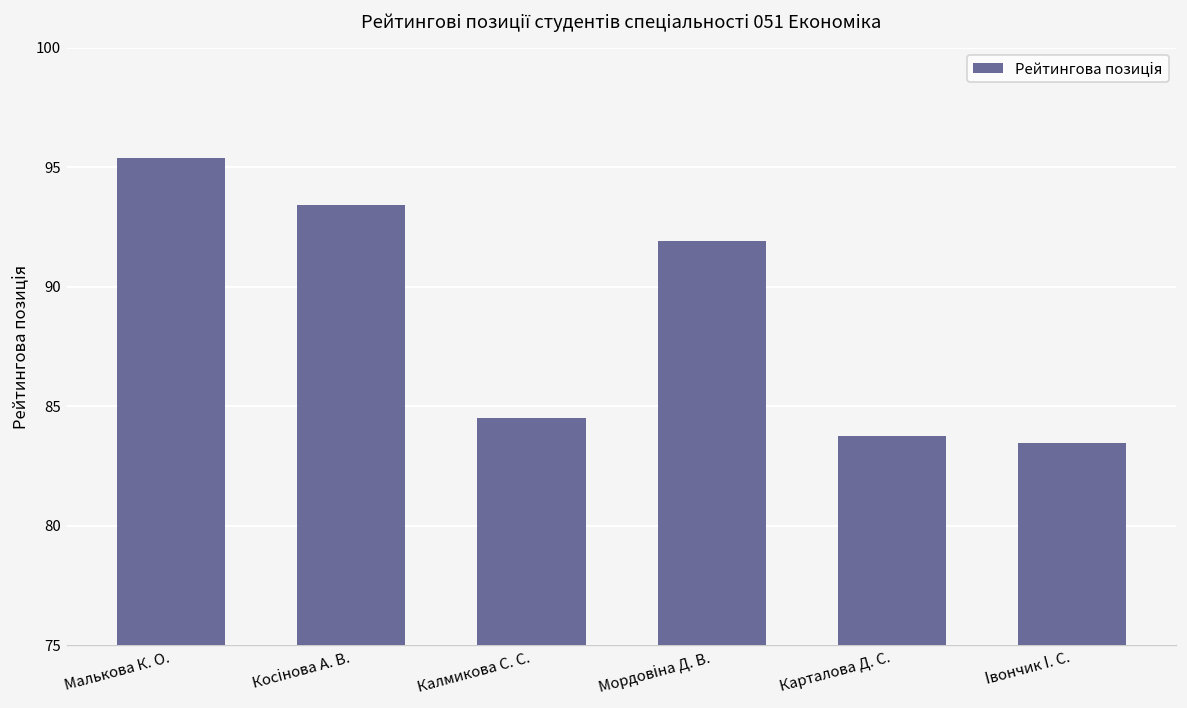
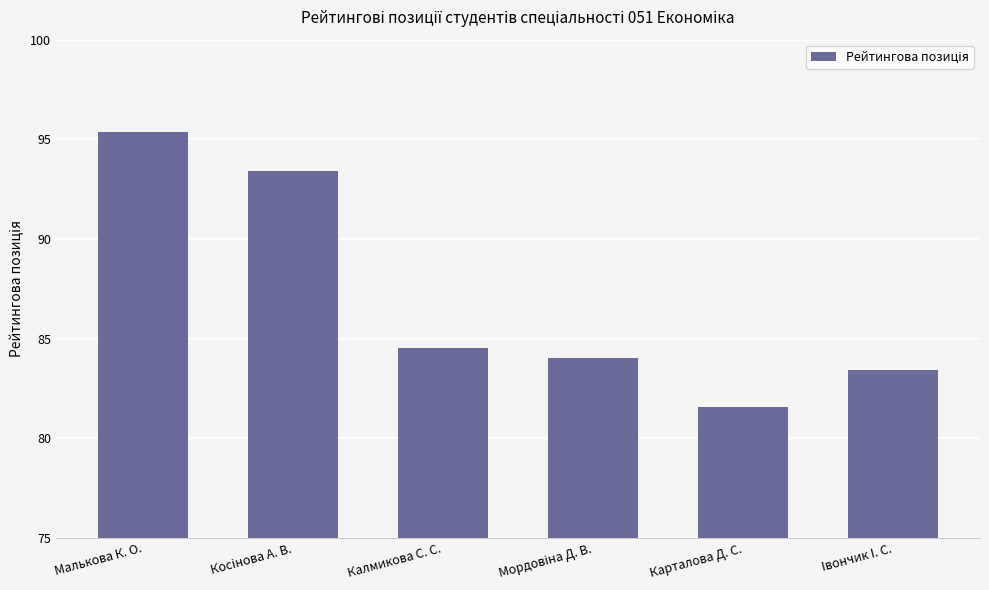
  {
    "Малькова К. О.": 95.4,
    "Косінова А. В.": 93.4,
    "Калмикова С. С.": 84.5,
-   "Мордовіна Д. В.": 91.9,
-   "Карталова Д. С.": 83.8,
+   "Мордовіна Д. В.": 84.0,
+   "Карталова Д. С.": 81.6,
    "Івончик І. С.": 83.4
  }
